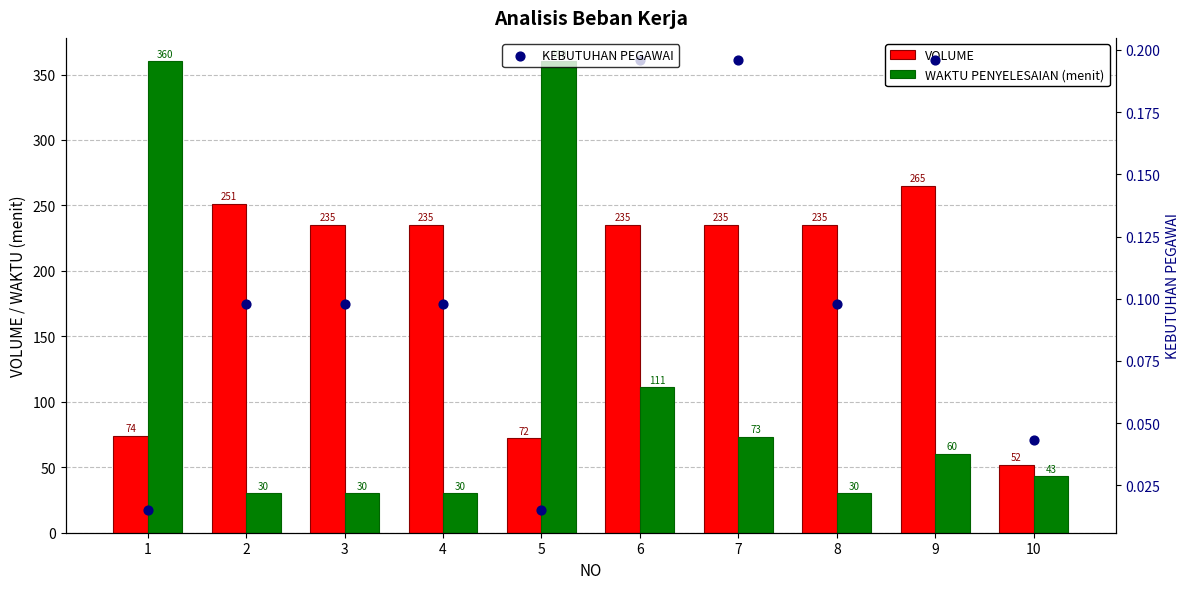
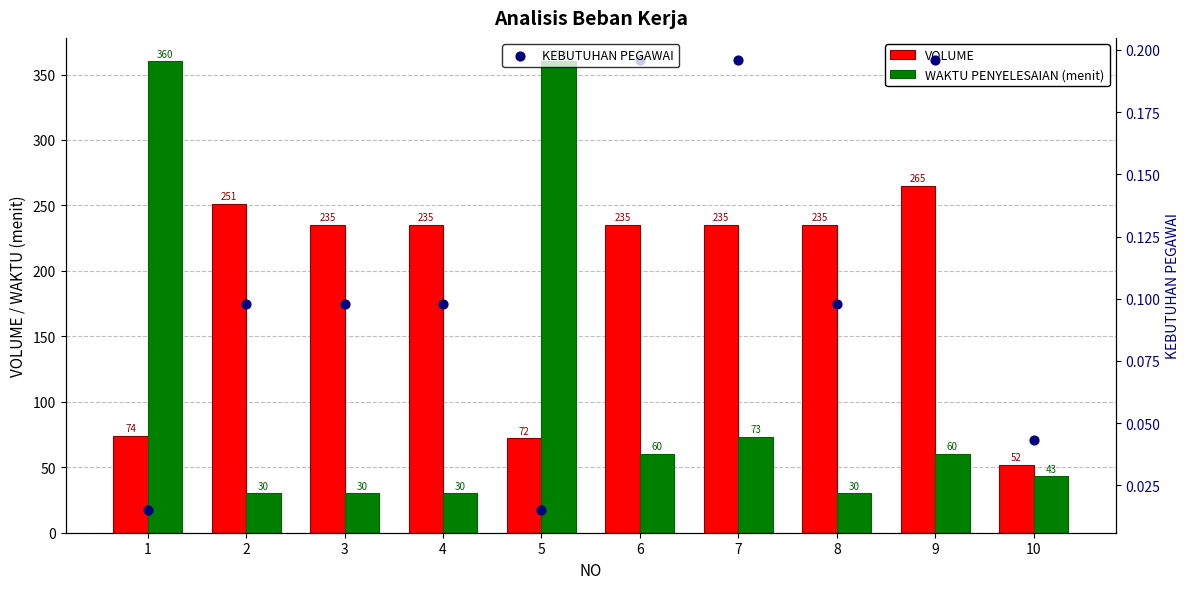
  {
    "VOLUME": {
      "1": 74,
      "2": 251,
      "3": 235,
      "4": 235,
      "5": 72,
      "6": 235,
      "7": 235,
      "8": 235,
      "9": 265,
      "10": 52
    },
    "WAKTU PENYELESAIAN (menit)": {
      "1": 360,
      "2": 30,
      "3": 30,
      "4": 30,
-     "6": 111,
+     "6": 60,
      "7": 73,
      "8": 30,
      "9": 60,
      "10": 43
    }
  }
